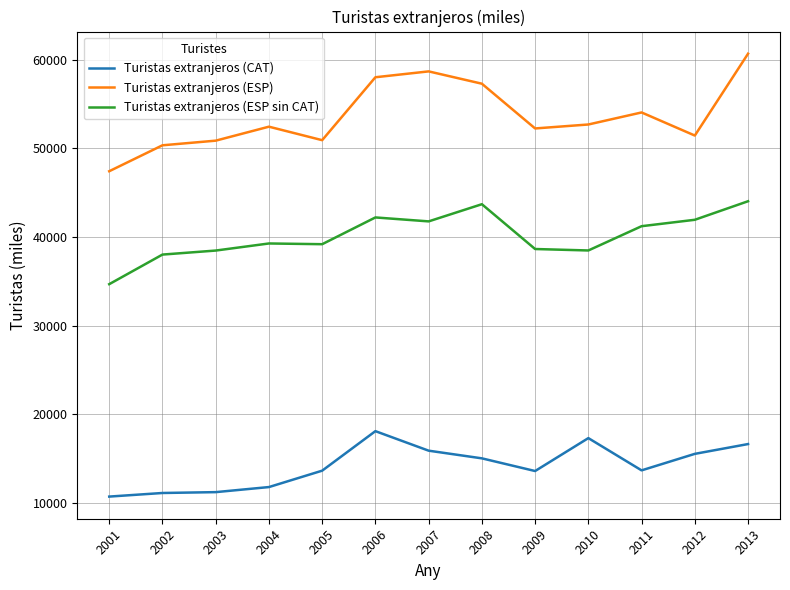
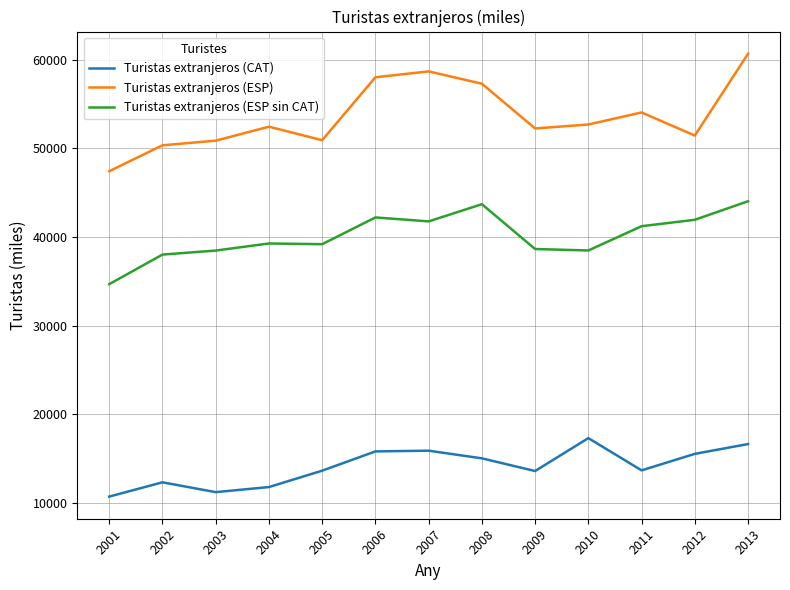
  {
    "Turistas extranjeros (CAT)": {
      "2001": 11000,
-     "2002": 11000,
+     "2002": 12000,
      "2003": 11000,
      "2004": 12000,
      "2005": 14000,
-     "2006": 18000,
+     "2006": 16000,
      "2007": 16000,
      "2008": 15000,
      "2009": 14000,
      "2010": 17000,
      "2011": 14000,
      "2012": 16000,
      "2013": 17000
    },
    "Turistas extranjeros (ESP)": {
      "2001": 47000,
      "2002": 50000,
      "2003": 51000,
      "2004": 52000,
      "2005": 51000,
      "2006": 58000,
      "2007": 59000,
      "2008": 57000,
      "2009": 52000,
      "2010": 53000,
      "2011": 54000,
      "2012": 51000,
      "2013": 61000
    },
    "Turistas extranjeros (ESP sin CAT)": {
      "2001": 35000,
      "2002": 38000,
      "2003": 38000,
      "2004": 39000,
      "2005": 39000,
      "2006": 42000,
      "2007": 42000,
      "2008": 44000,
      "2009": 39000,
      "2010": 38000,
      "2011": 41000,
      "2012": 42000,
      "2013": 44000
    }
  }
